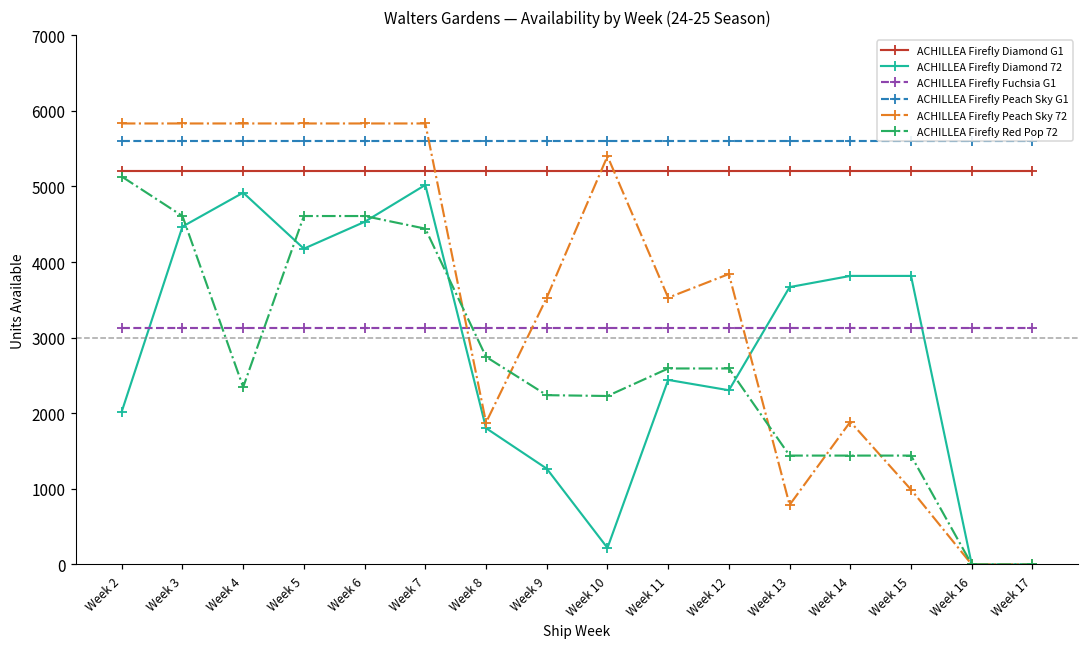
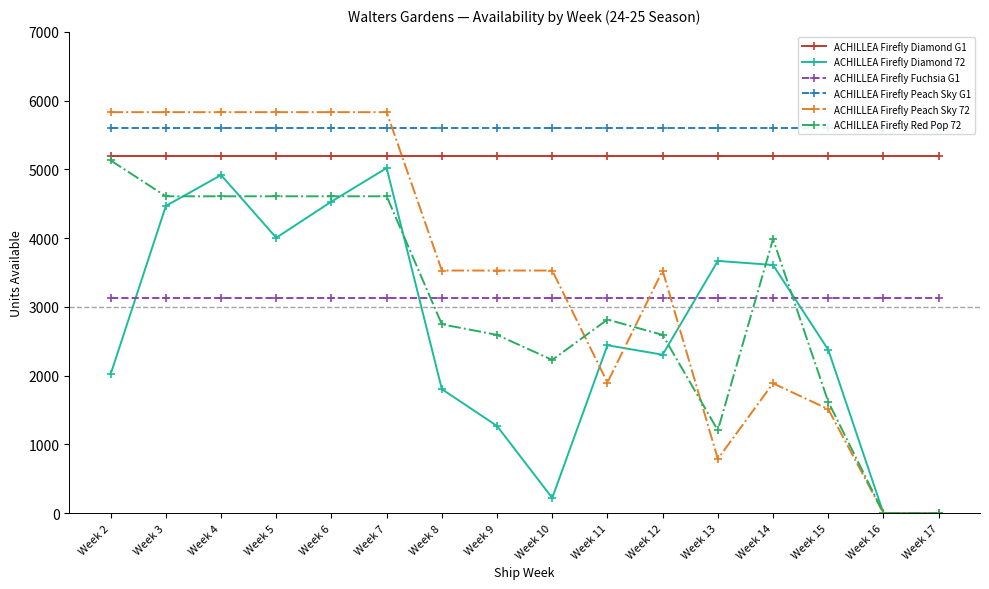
  {
    "ACHILLEA Firefly Diamond G1": {
      "Week 2": 5200,
      "Week 3": 5200,
      "Week 4": 5200,
      "Week 5": 5200,
      "Week 6": 5200,
      "Week 7": 5200,
      "Week 8": 5200,
      "Week 9": 5200,
      "Week 10": 5200,
      "Week 11": 5200,
      "Week 12": 5200,
      "Week 13": 5200,
      "Week 14": 5200,
      "Week 15": 5200,
      "Week 16": 5200,
      "Week 17": 5200
    },
    "ACHILLEA Firefly Diamond 72": {
      "Week 2": 2000,
      "Week 3": 4500,
      "Week 4": 4900,
-     "Week 5": 4200,
+     "Week 5": 4000,
      "Week 6": 4500,
      "Week 7": 5000,
      "Week 8": 1800,
      "Week 9": 1300,
      "Week 10": 200,
      "Week 11": 2400,
      "Week 12": 2300,
      "Week 13": 3700,
-     "Week 14": 3800,
-     "Week 15": 3800
+     "Week 14": 3600,
+     "Week 15": 2400
    },
    "ACHILLEA Firefly Fuchsia G1": {
      "Week 2": 3100,
      "Week 3": 3100,
      "Week 4": 3100,
      "Week 5": 3100,
      "Week 6": 3100,
      "Week 7": 3100,
      "Week 8": 3100,
      "Week 9": 3100,
      "Week 10": 3100,
      "Week 11": 3100,
      "Week 12": 3100,
      "Week 13": 3100,
      "Week 14": 3100,
      "Week 15": 3100,
      "Week 16": 3100,
      "Week 17": 3100
    },
    "ACHILLEA Firefly Peach Sky G1": {
      "Week 2": 5600,
      "Week 3": 5600,
      "Week 4": 5600,
      "Week 5": 5600,
      "Week 6": 5600,
      "Week 7": 5600,
      "Week 8": 5600,
      "Week 9": 5600,
      "Week 10": 5600,
      "Week 11": 5600,
      "Week 12": 5600,
      "Week 13": 5600,
      "Week 14": 5600
    },
    "ACHILLEA Firefly Peach Sky 72": {
      "Week 2": 5800,
      "Week 3": 5800,
      "Week 4": 5800,
      "Week 5": 5800,
      "Week 6": 5800,
      "Week 7": 5800,
-     "Week 8": 1900,
+     "Week 8": 3500,
      "Week 9": 3500,
-     "Week 10": 5400,
-     "Week 11": 3500,
-     "Week 12": 3800,
+     "Week 10": 3500,
+     "Week 11": 1900,
+     "Week 12": 3500,
      "Week 13": 800,
      "Week 14": 1900,
-     "Week 15": 1000
+     "Week 15": 1500
    },
    "ACHILLEA Firefly Red Pop 72": {
      "Week 2": 5100,
      "Week 3": 4600,
-     "Week 4": 2300,
+     "Week 4": 4600,
      "Week 5": 4600,
      "Week 6": 4600,
-     "Week 7": 4400,
+     "Week 7": 4600,
      "Week 8": 2700,
-     "Week 9": 2200,
+     "Week 9": 2600,
      "Week 10": 2200,
-     "Week 11": 2600,
+     "Week 11": 2800,
      "Week 12": 2600,
-     "Week 13": 1400,
-     "Week 14": 1400,
-     "Week 15": 1400
+     "Week 13": 1200,
+     "Week 14": 4000,
+     "Week 15": 1600
    }
  }
